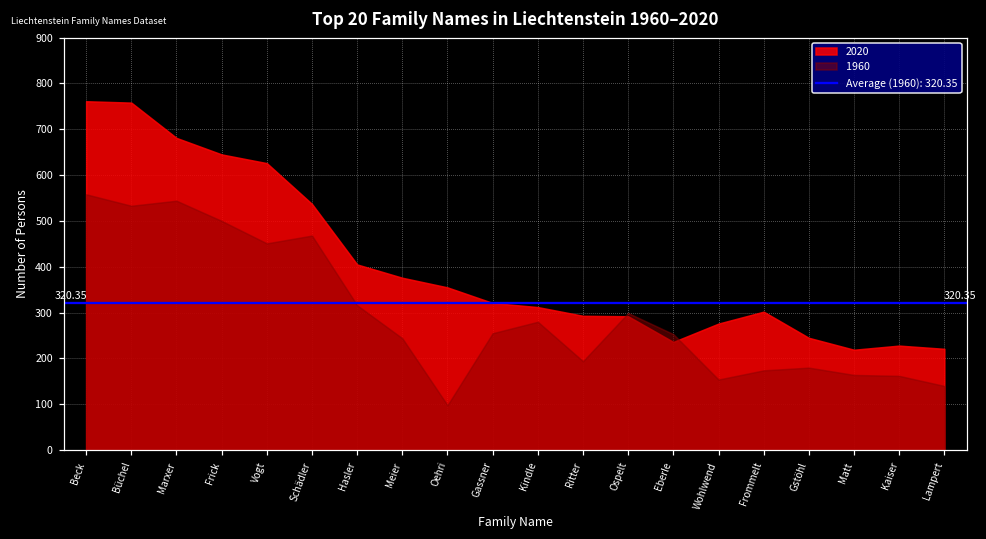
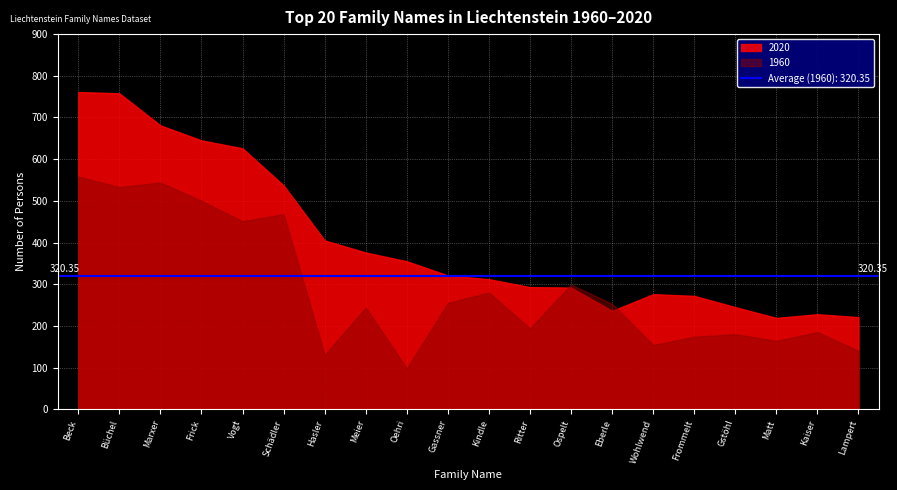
  {
    "2020": {
      "Beck": 760,
      "Büchel": 760,
      "Marxer": 680,
      "Frick": 650,
      "Vogt": 630,
      "Schädler": 540,
      "Hasler": 410,
      "Meier": 380,
      "Oehri": 360,
      "Gassner": 320,
      "Kindle": 310,
      "Ritter": 290,
      "Ospelt": 290,
      "Eberle": 240,
      "Wohlwend": 280,
-     "Frommelt": 300,
+     "Frommelt": 270,
      "Gstöhl": 250,
      "Matt": 220,
      "Kaiser": 230,
      "Lampert": 220
    },
    "1960": {
      "Beck": 560,
      "Büchel": 530,
      "Marxer": 540,
      "Frick": 500,
      "Vogt": 450,
      "Schädler": 470,
-     "Hasler": 320,
+     "Hasler": 130,
      "Meier": 240,
      "Oehri": 100,
      "Gassner": 260,
      "Kindle": 280,
      "Ritter": 190,
      "Ospelt": 300,
      "Eberle": 250,
      "Wohlwend": 150,
      "Frommelt": 170,
      "Gstöhl": 180,
      "Matt": 160,
-     "Kaiser": 160,
+     "Kaiser": 190,
      "Lampert": 140
    }
  }
